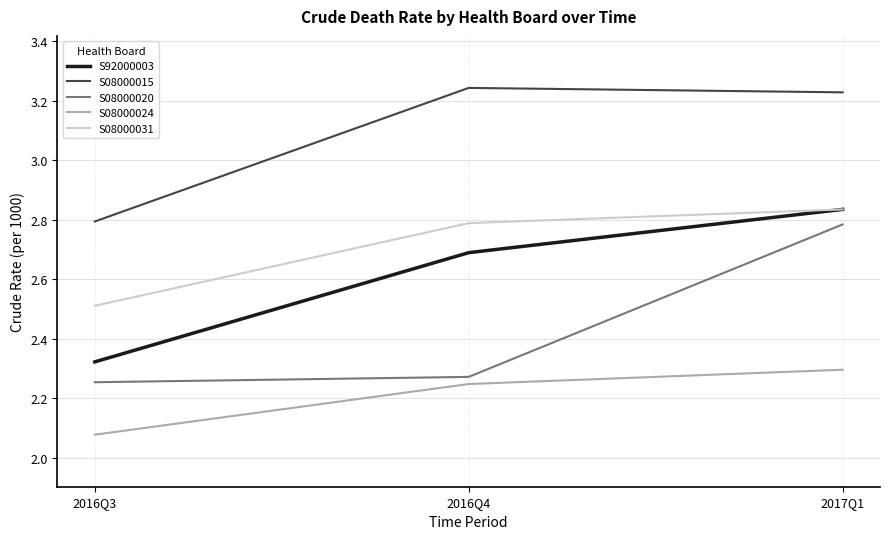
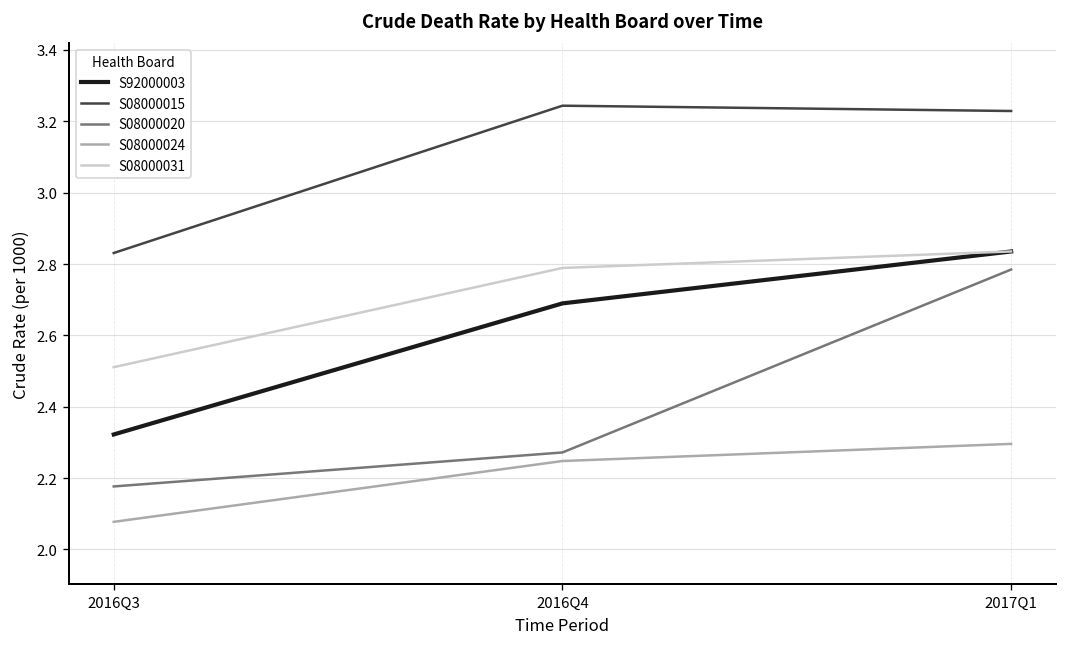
  {
    "S92000003": {
      "2016Q3": 2.32,
      "2016Q4": 2.69
    },
    "S08000015": {
-     "2016Q3": 2.79,
+     "2016Q3": 2.83,
      "2016Q4": 3.24,
      "2017Q1": 3.23
    },
    "S08000020": {
-     "2016Q3": 2.25,
+     "2016Q3": 2.18,
      "2016Q4": 2.27,
      "2017Q1": 2.78
    }
  }
